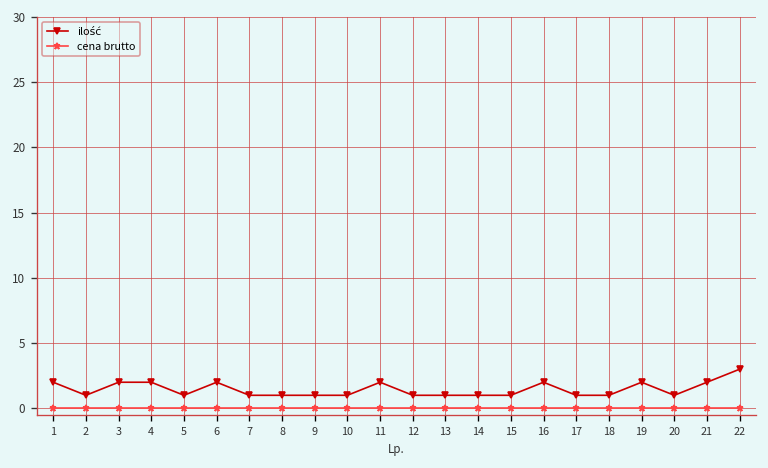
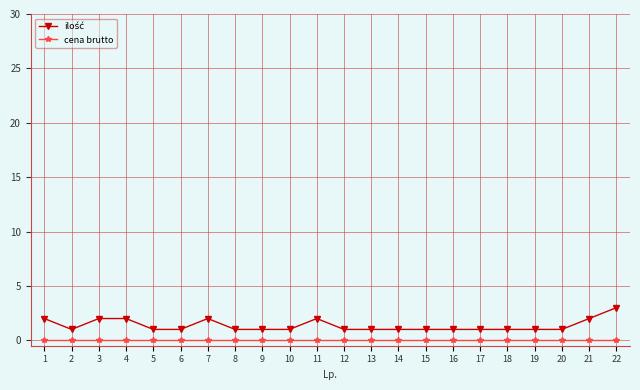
  {
    "ilość": {
      "1": 2,
      "2": 1,
      "3": 2,
      "4": 2,
      "5": 1,
-     "6": 2,
-     "7": 1,
+     "6": 1,
+     "7": 2,
      "8": 1,
      "9": 1,
      "10": 1,
      "11": 2,
      "12": 1,
      "13": 1,
      "14": 1,
      "15": 1,
-     "16": 2,
+     "16": 1,
      "17": 1,
      "18": 1,
-     "19": 2,
+     "19": 1,
      "20": 1,
      "21": 2,
      "22": 3
    },
    "cena brutto": {
      "1": 0,
      "2": 0,
      "3": 0,
      "4": 0,
      "5": 0,
      "6": 0,
      "7": 0,
      "8": 0,
      "9": 0,
      "10": 0,
      "11": 0,
      "12": 0,
      "13": 0,
      "14": 0,
      "15": 0,
      "16": 0,
      "17": 0,
      "18": 0,
      "19": 0,
      "20": 0,
      "21": 0,
      "22": 0
    }
  }
